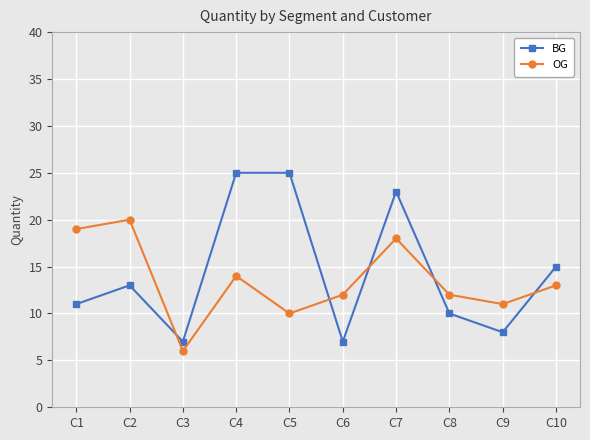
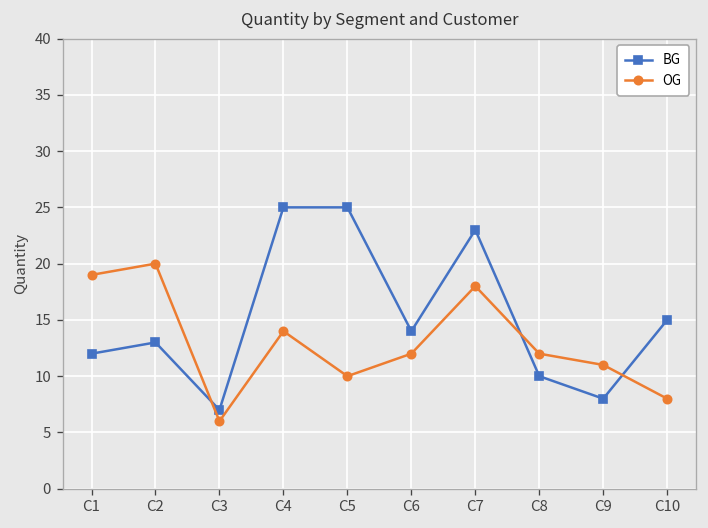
  {
    "BG": {
-     "C1": 11,
+     "C1": 12,
      "C2": 13,
      "C3": 7,
      "C4": 25,
      "C5": 25,
-     "C6": 7,
+     "C6": 14,
      "C7": 23,
      "C8": 10,
      "C9": 8,
      "C10": 15
    },
    "OG": {
      "C1": 19,
      "C2": 20,
      "C3": 6,
      "C4": 14,
      "C5": 10,
      "C6": 12,
      "C7": 18,
      "C8": 12,
      "C9": 11,
-     "C10": 13
+     "C10": 8
    }
  }
